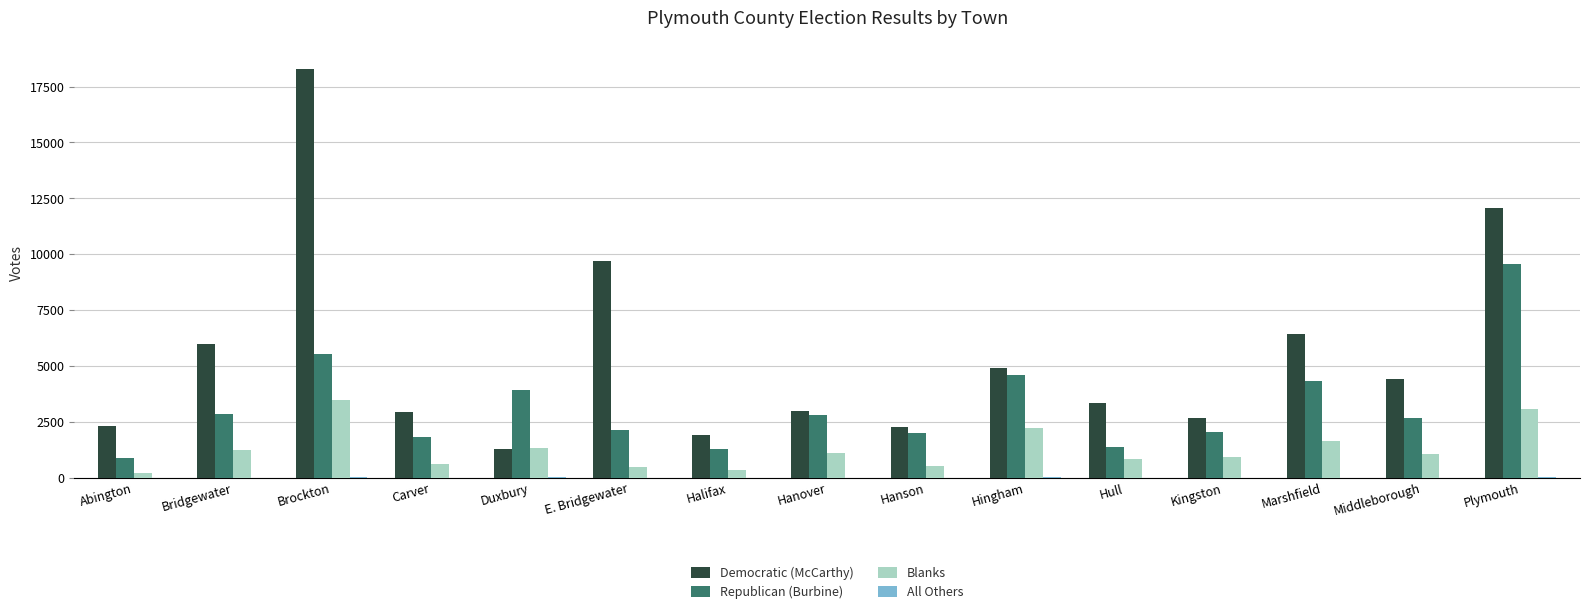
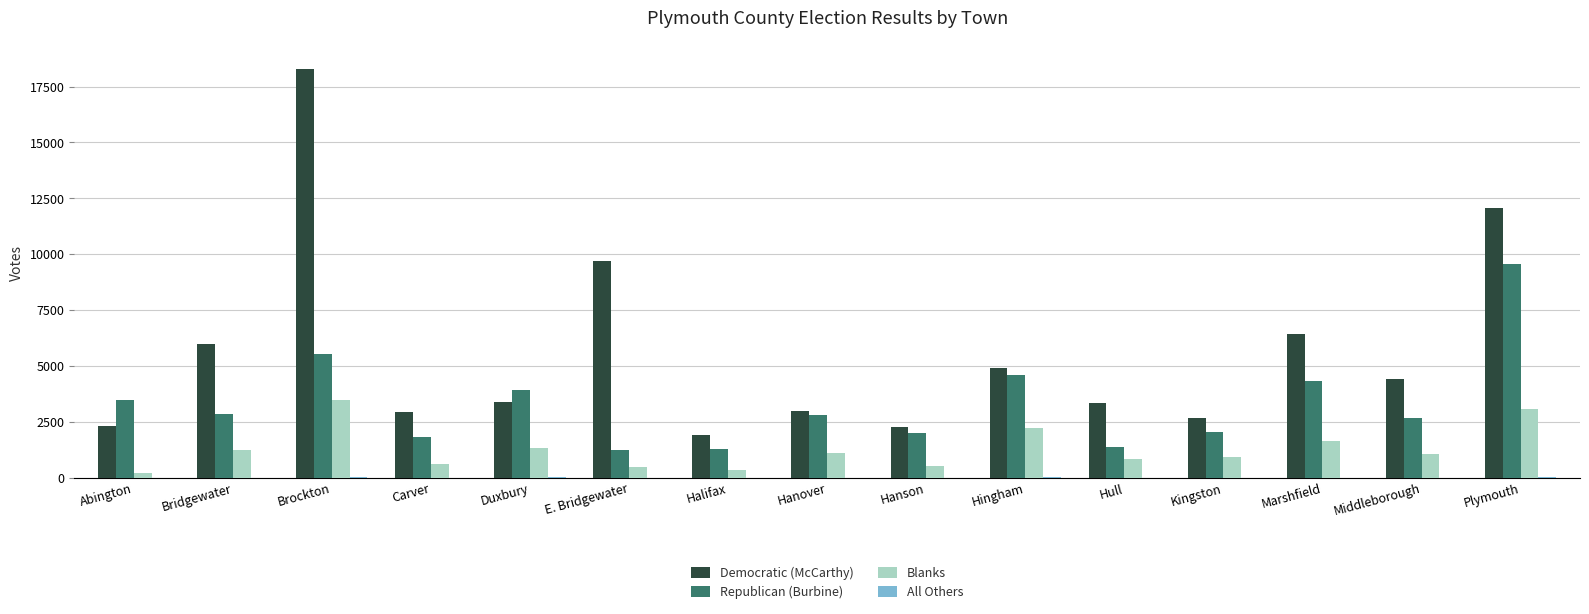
  {
    "Democratic (McCarthy)": {
      "Abington": 2300,
      "Bridgewater": 6000,
      "Brockton": 18300,
      "Carver": 2900,
-     "Duxbury": 1300,
+     "Duxbury": 3400,
      "E. Bridgewater": 9700,
      "Halifax": 1900,
      "Hanover": 3000,
      "Hanson": 2300,
      "Hingham": 4900,
      "Hull": 3300,
      "Kingston": 2700,
      "Marshfield": 6400,
      "Middleborough": 4400,
      "Plymouth": 12100
    },
    "Republican (Burbine)": {
-     "Abington": 900,
+     "Abington": 3500,
      "Bridgewater": 2800,
      "Brockton": 5500,
      "Carver": 1800,
      "Duxbury": 3900,
-     "E. Bridgewater": 2100,
+     "E. Bridgewater": 1200,
      "Halifax": 1300,
      "Hanover": 2800,
      "Hanson": 2000,
      "Hingham": 4600,
      "Hull": 1400,
      "Kingston": 2000,
      "Marshfield": 4300,
      "Middleborough": 2700,
      "Plymouth": 9600
    }
  }
